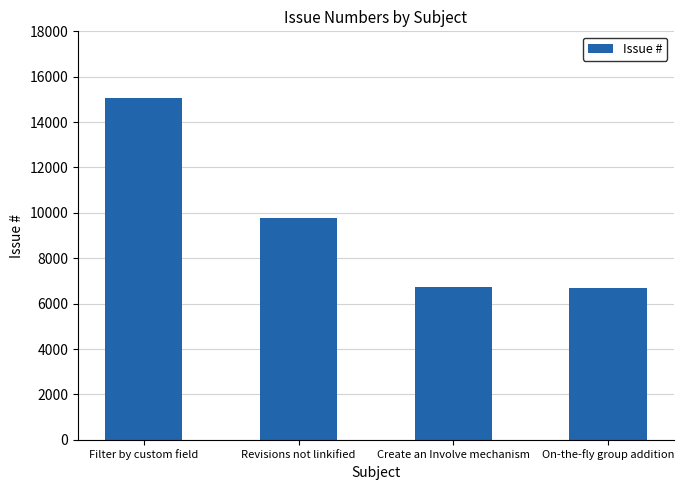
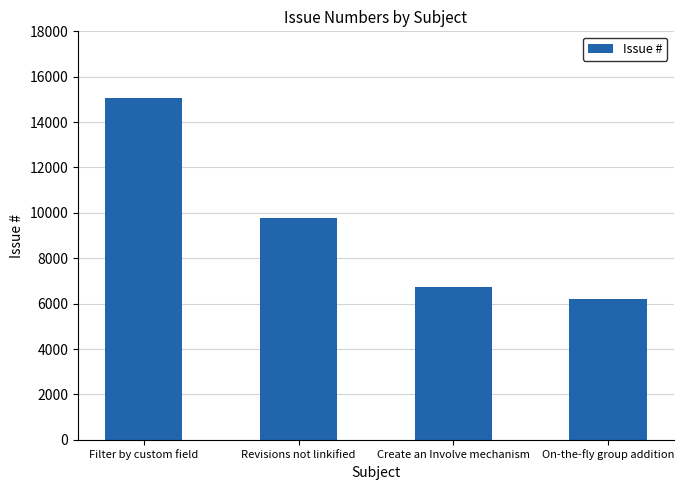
  {
    "Filter by custom field": 15000,
    "Revisions not linkified": 9800,
    "Create an Involve mechanism": 6700,
-   "On-the-fly group addition": 6700
+   "On-the-fly group addition": 6200
  }
